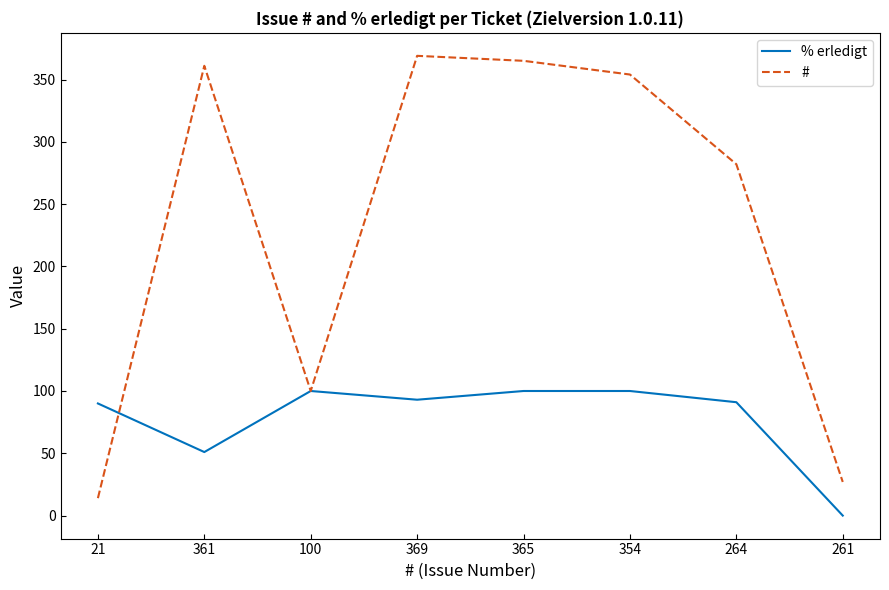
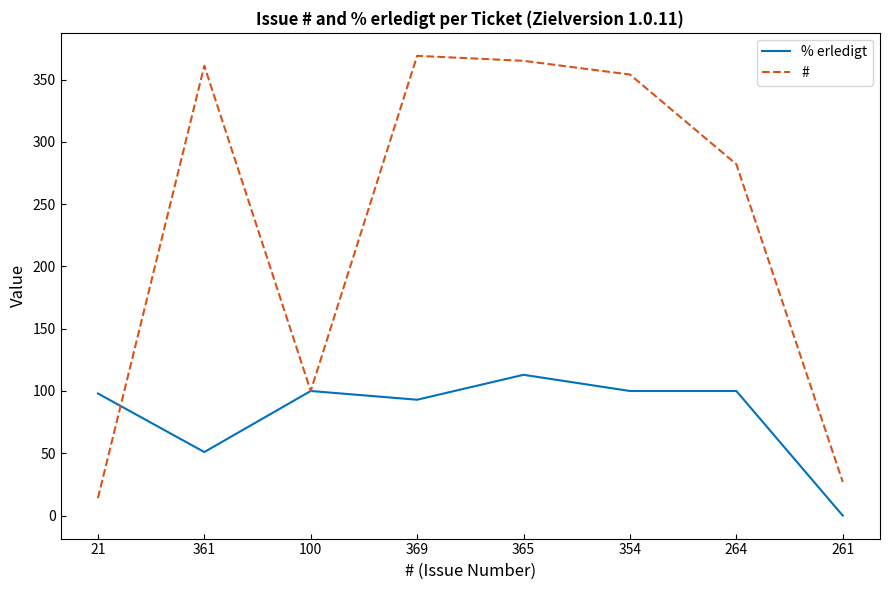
  {
    "% erledigt": {
-     "21": 90,
+     "21": 98,
      "361": 51,
      "369": 93,
-     "365": 100,
+     "365": 113,
      "354": 100,
-     "264": 91,
+     "264": 100,
      "261": 0
    },
    "#": {
      "21": 14,
      "361": 361,
      "369": 369,
      "365": 365,
      "354": 354,
      "264": 282,
      "261": 27
    }
  }
